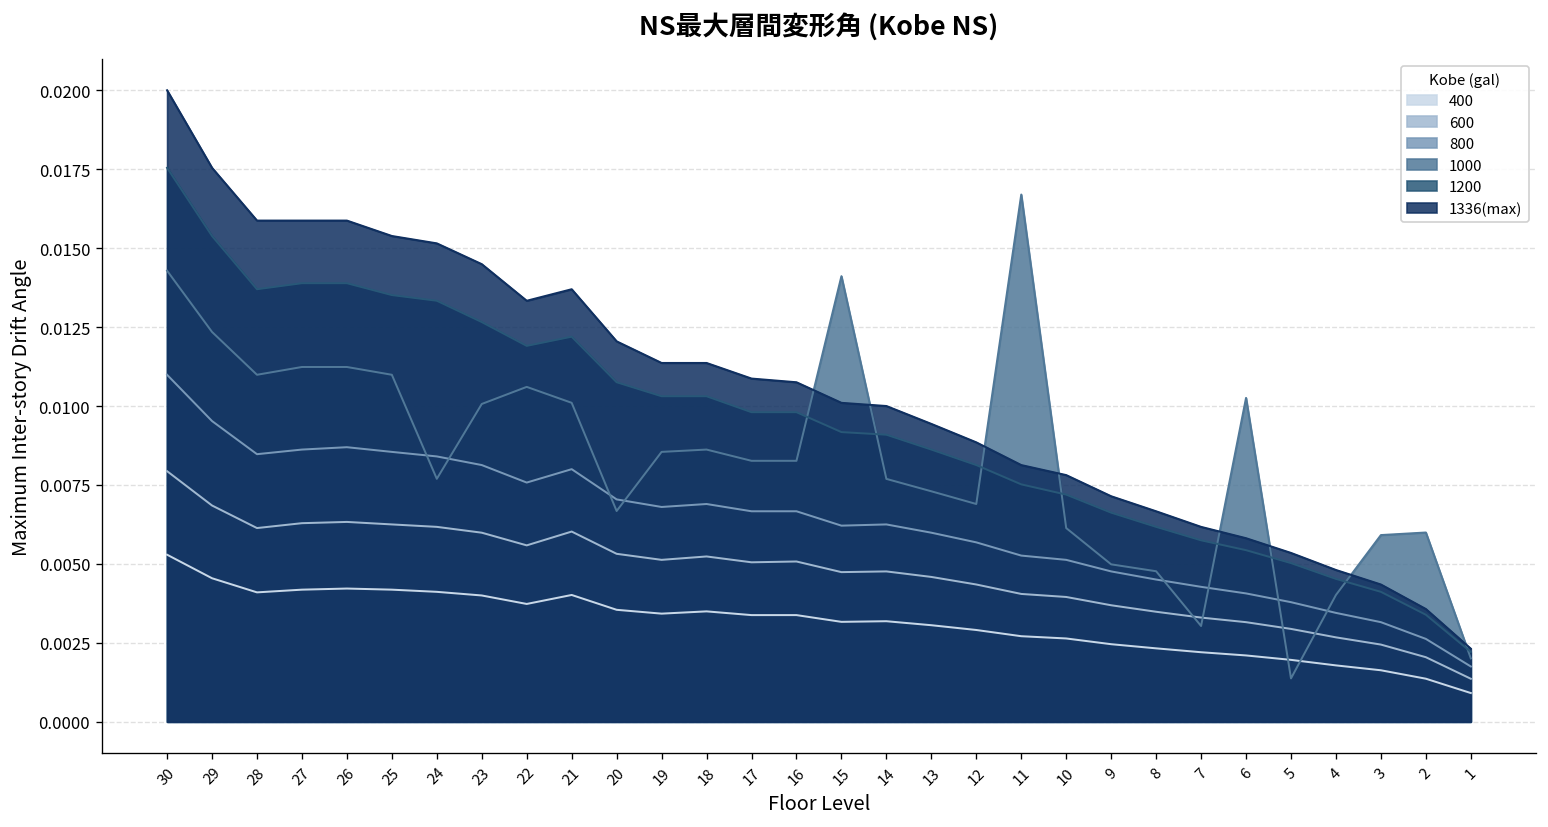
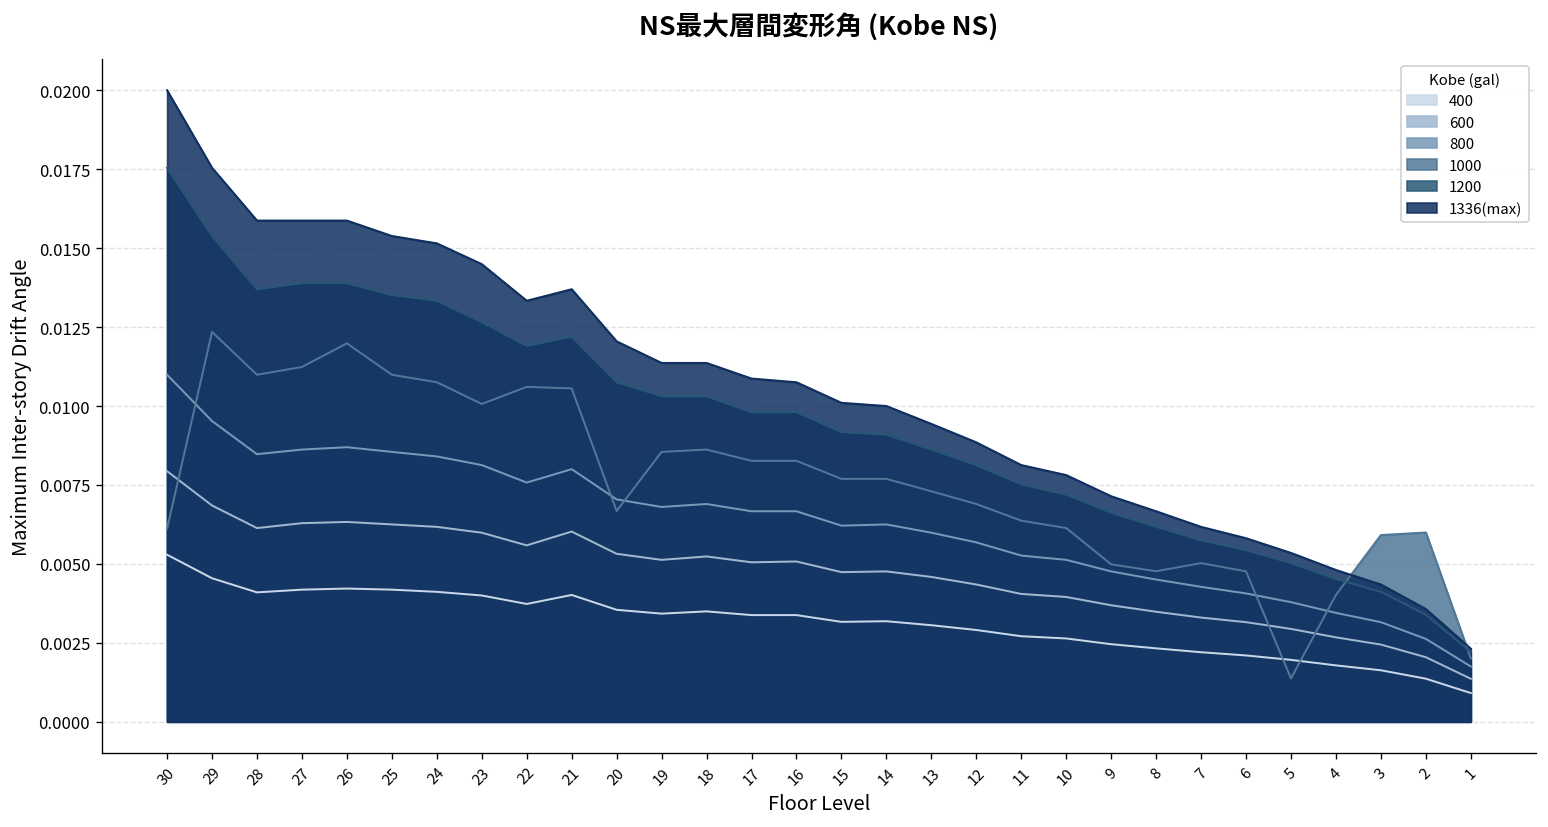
  {
    "1000": {
-     "30": 0.0143,
+     "30": 0.0061,
      "29": 0.0123,
      "28": 0.0110,
      "27": 0.0112,
-     "26": 0.0112,
+     "26": 0.0120,
      "25": 0.0110,
-     "24": 0.0077,
+     "24": 0.0108,
      "23": 0.0101,
      "22": 0.0106,
-     "21": 0.0101,
+     "21": 0.0106,
      "20": 0.0067,
      "19": 0.0085,
      "18": 0.0086,
      "17": 0.0083,
      "16": 0.0083,
-     "15": 0.0141,
+     "15": 0.0077,
      "14": 0.0077,
      "13": 0.0073,
      "12": 0.0069,
-     "11": 0.0167,
+     "11": 0.0064,
      "10": 0.0061,
      "9": 0.0050,
      "8": 0.0048,
-     "7": 0.0030,
-     "6": 0.0103,
+     "7": 0.0050,
+     "6": 0.0048,
      "5": 0.0014,
      "4": 0.0040,
      "3": 0.0059,
      "2": 0.0060,
      "1": 0.0020
    }
  }
